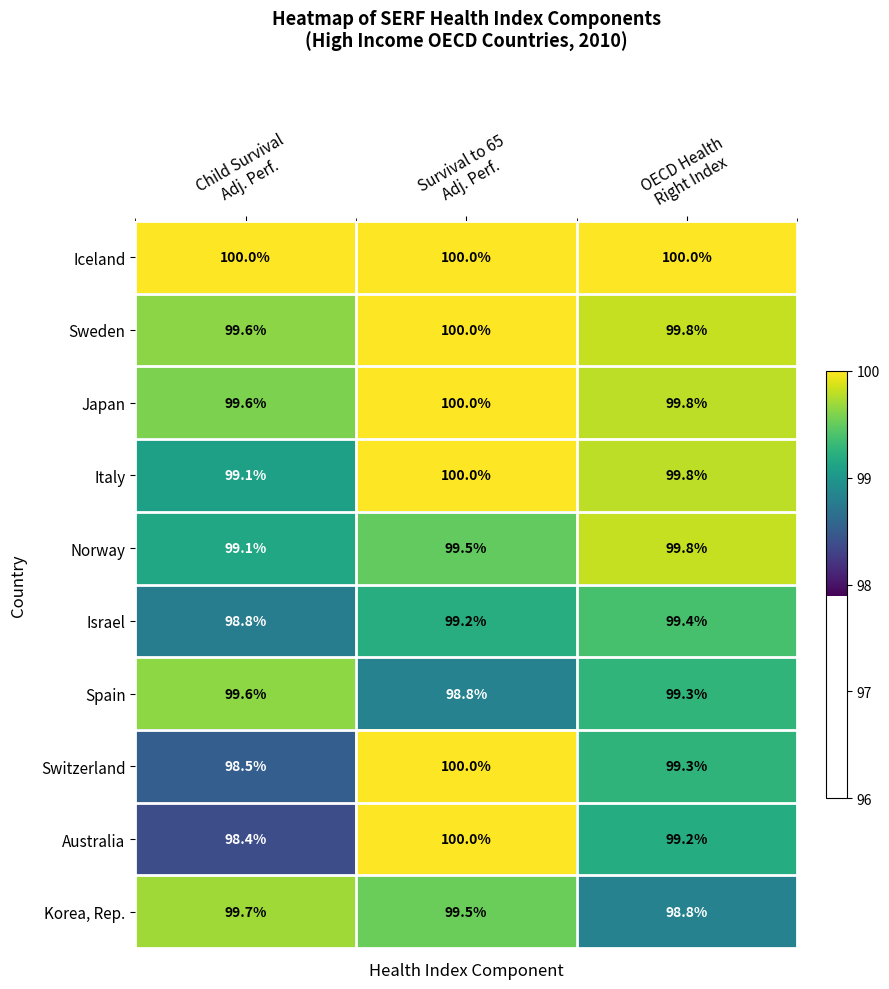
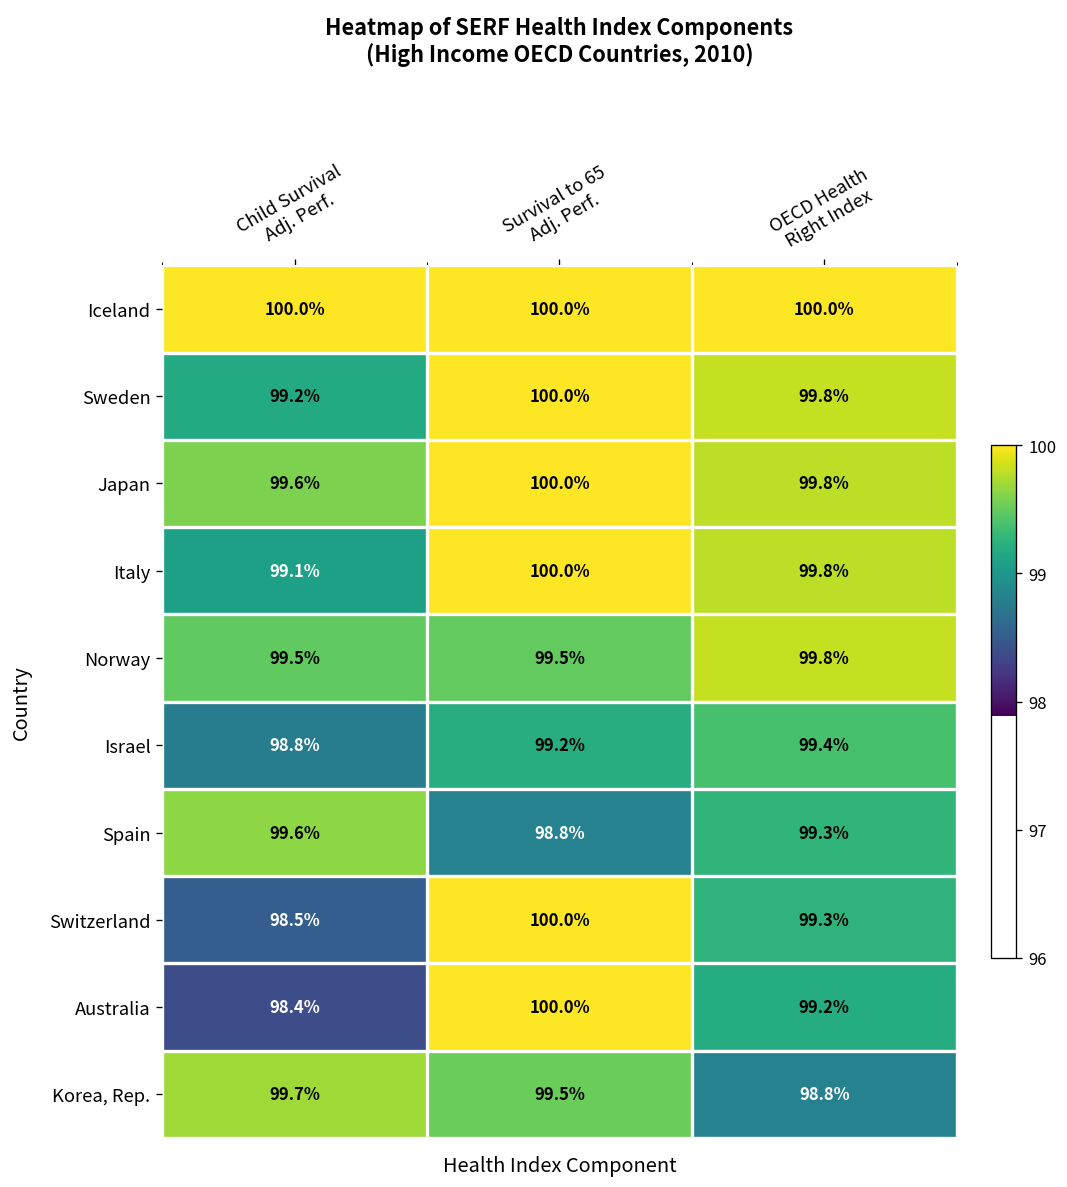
  {
    "Iceland": {
      "Child Survival Adj. Perf.": "100.0%",
      "Survival to 65 Adj. Perf.": "100.0%",
      "OECD Health Right Index": "100.0%"
    },
    "Sweden": {
-     "Child Survival Adj. Perf.": "99.6%",
+     "Child Survival Adj. Perf.": "99.2%",
      "Survival to 65 Adj. Perf.": "100.0%",
      "OECD Health Right Index": "99.8%"
    },
    "Japan": {
      "Child Survival Adj. Perf.": "99.6%",
      "Survival to 65 Adj. Perf.": "100.0%",
      "OECD Health Right Index": "99.8%"
    },
    "Italy": {
      "Child Survival Adj. Perf.": "99.1%",
      "Survival to 65 Adj. Perf.": "100.0%",
      "OECD Health Right Index": "99.8%"
    },
    "Norway": {
-     "Child Survival Adj. Perf.": "99.1%",
+     "Child Survival Adj. Perf.": "99.5%",
      "Survival to 65 Adj. Perf.": "99.5%",
      "OECD Health Right Index": "99.8%"
    },
    "Israel": {
      "Child Survival Adj. Perf.": "98.8%",
      "Survival to 65 Adj. Perf.": "99.2%",
      "OECD Health Right Index": "99.4%"
    },
    "Spain": {
      "Child Survival Adj. Perf.": "99.6%",
      "Survival to 65 Adj. Perf.": "98.8%",
      "OECD Health Right Index": "99.3%"
    },
    "Switzerland": {
      "Child Survival Adj. Perf.": "98.5%",
      "Survival to 65 Adj. Perf.": "100.0%",
      "OECD Health Right Index": "99.3%"
    },
    "Australia": {
      "Child Survival Adj. Perf.": "98.4%",
      "Survival to 65 Adj. Perf.": "100.0%",
      "OECD Health Right Index": "99.2%"
    },
    "Korea, Rep.": {
      "Child Survival Adj. Perf.": "99.7%",
      "Survival to 65 Adj. Perf.": "99.5%",
      "OECD Health Right Index": "98.8%"
    }
  }
